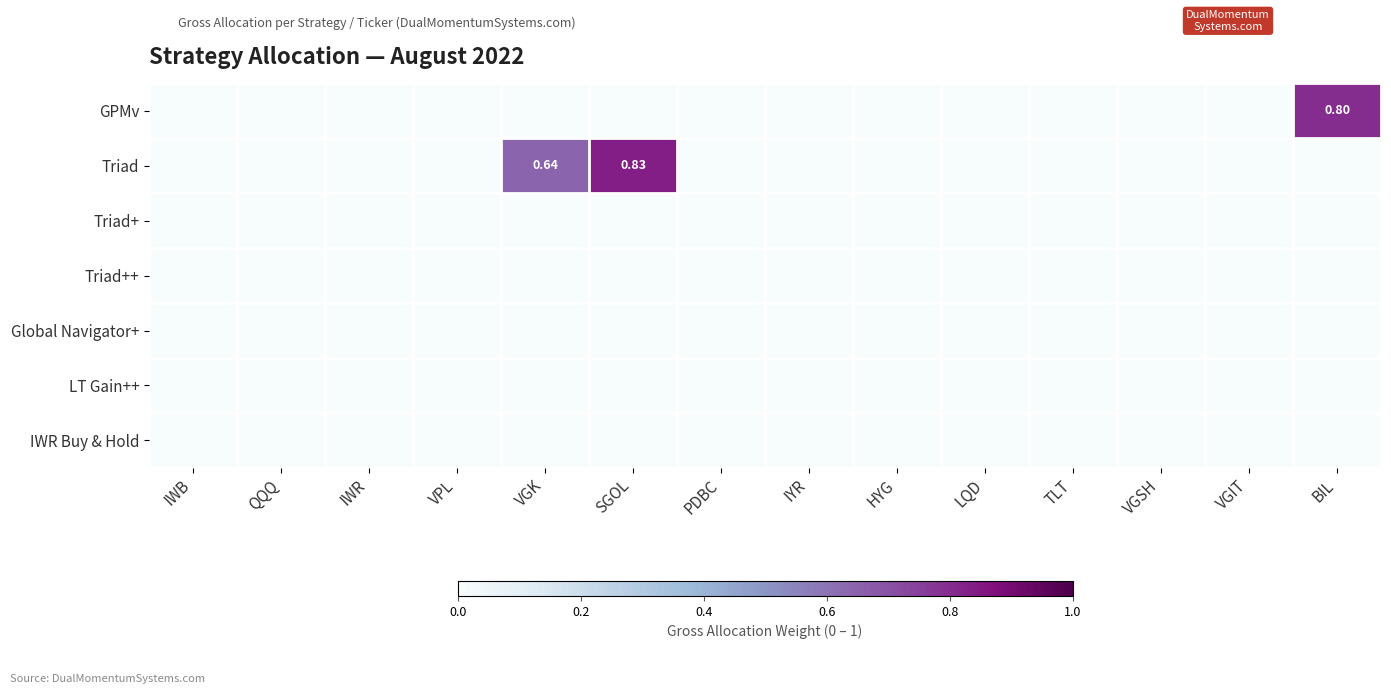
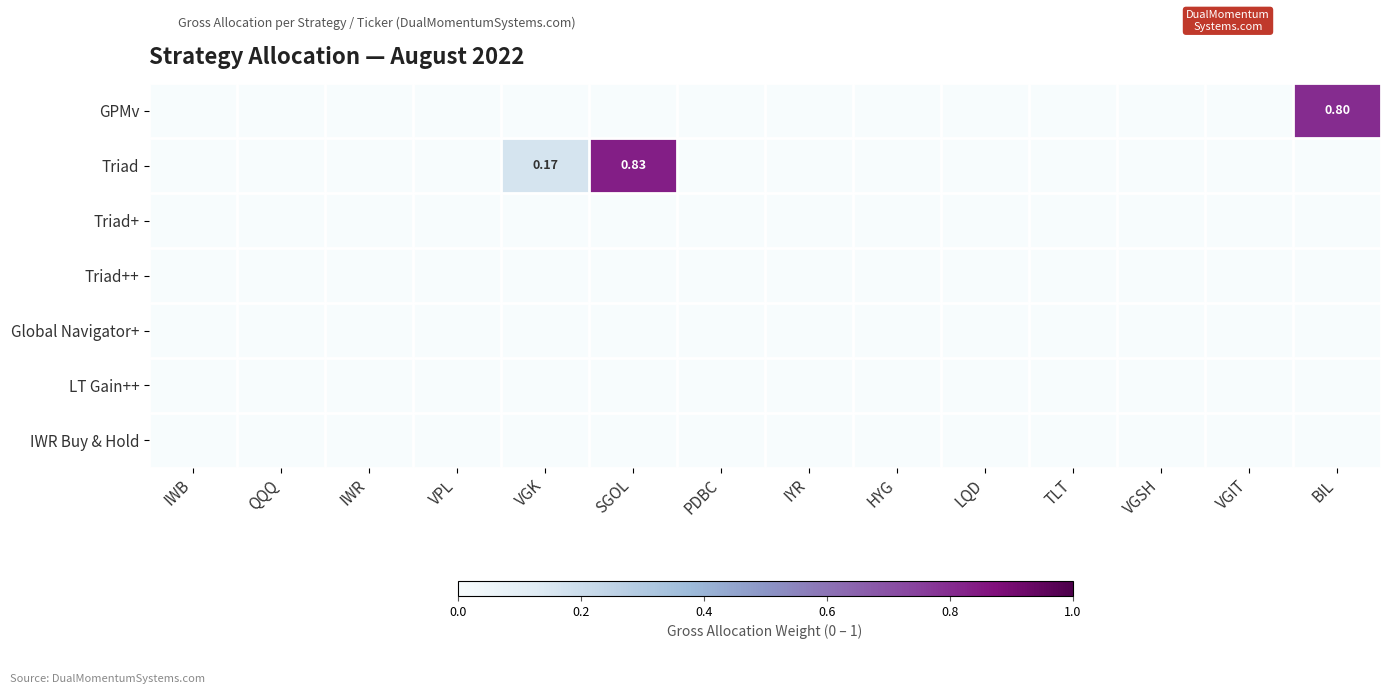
  {
    "GPMv": {
      "BIL": 0.80
    },
    "Triad": {
-     "VGK": 0.64,
+     "VGK": 0.17,
      "SGOL": 0.83
    }
  }
